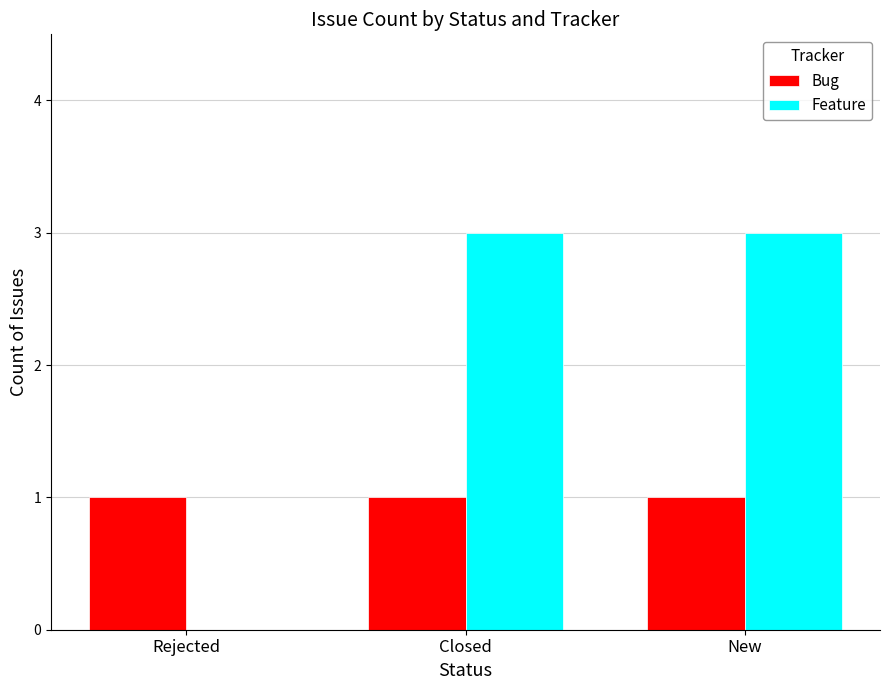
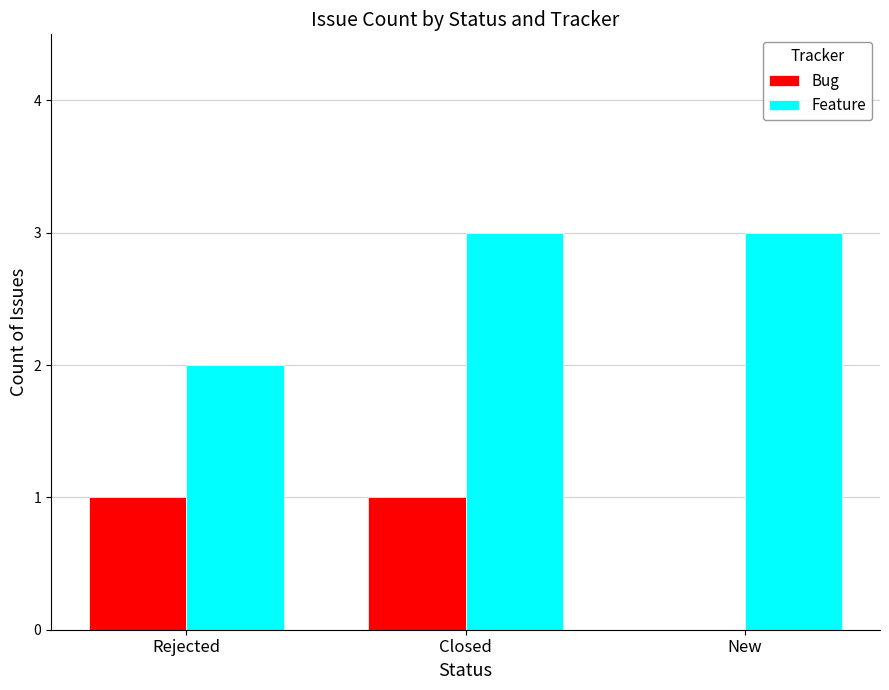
  {
    "Bug": {
      "Rejected": 1,
      "Closed": 1,
-     "New": 1
+     "New": 0
    },
    "Feature": {
-     "Rejected": 0,
+     "Rejected": 2,
      "Closed": 3,
      "New": 3
    }
  }
